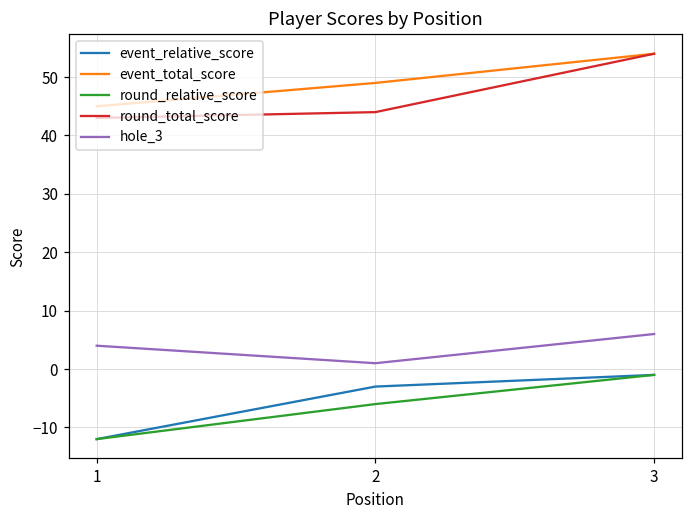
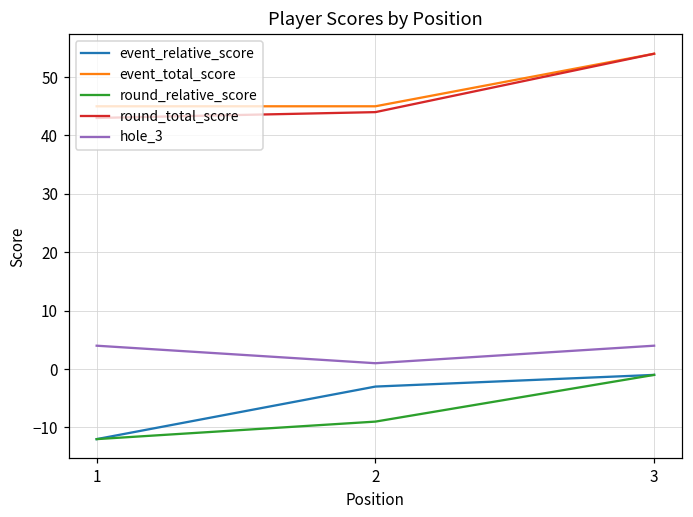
  {
    "event_relative_score": {
      "2": -3
    },
    "event_total_score": {
-     "2": 49
+     "2": 45
    },
    "round_relative_score": {
-     "2": -6
+     "2": -9
    },
    "round_total_score": {
      "2": 44
    },
    "hole_3": {
      "1": 4,
      "2": 1,
-     "3": 6
+     "3": 4
    }
  }
